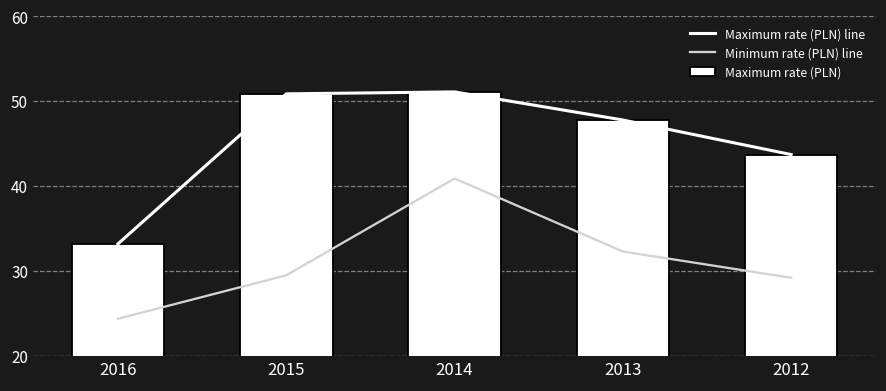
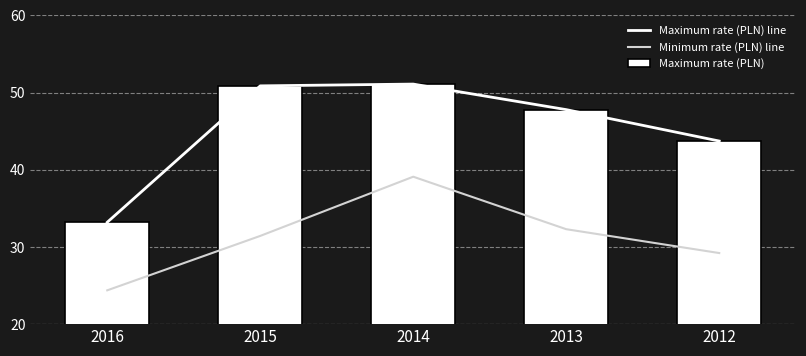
  {
    "Maximum rate (PLN)": {
      "2016": 33,
      "2015": 51,
      "2014": 51,
      "2013": 48,
      "2012": 44
    },
    "Minimum rate (PLN) line": {
      "2016": 24,
-     "2015": 30,
-     "2014": 41,
+     "2015": 31,
+     "2014": 39,
      "2013": 32,
      "2012": 29
    }
  }
